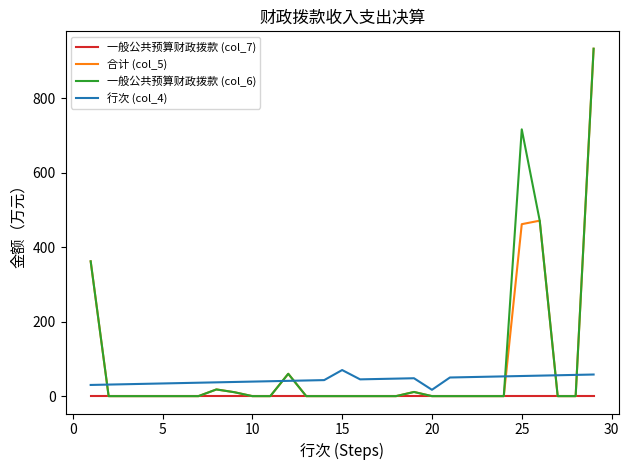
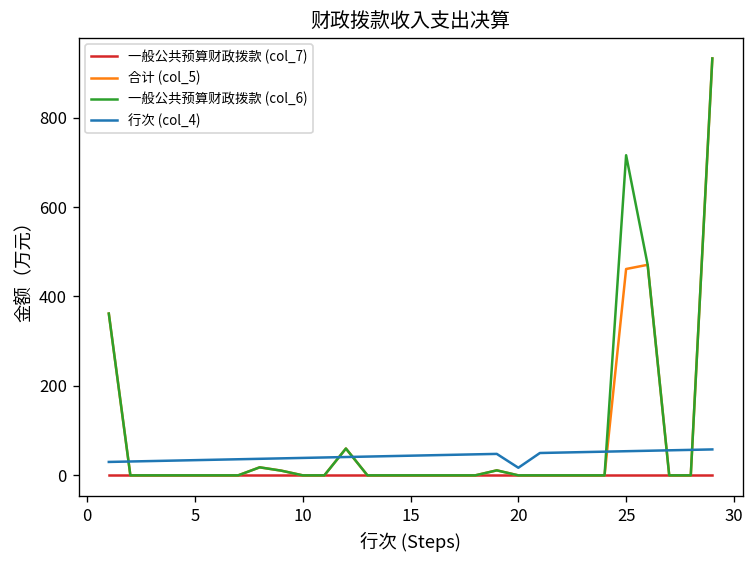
  {
    "一般公共预算财政拨款 (col_7)": {
      "25": 0
    },
    "合计 (col_5)": {
      "25": 460
    },
    "一般公共预算财政拨款 (col_6)": {
      "25": 720
    },
    "行次 (col_4)": {
      "5": 30,
      "10": 40,
-     "15": 70,
+     "15": 40,
      "20": 20,
      "25": 50
    }
  }
